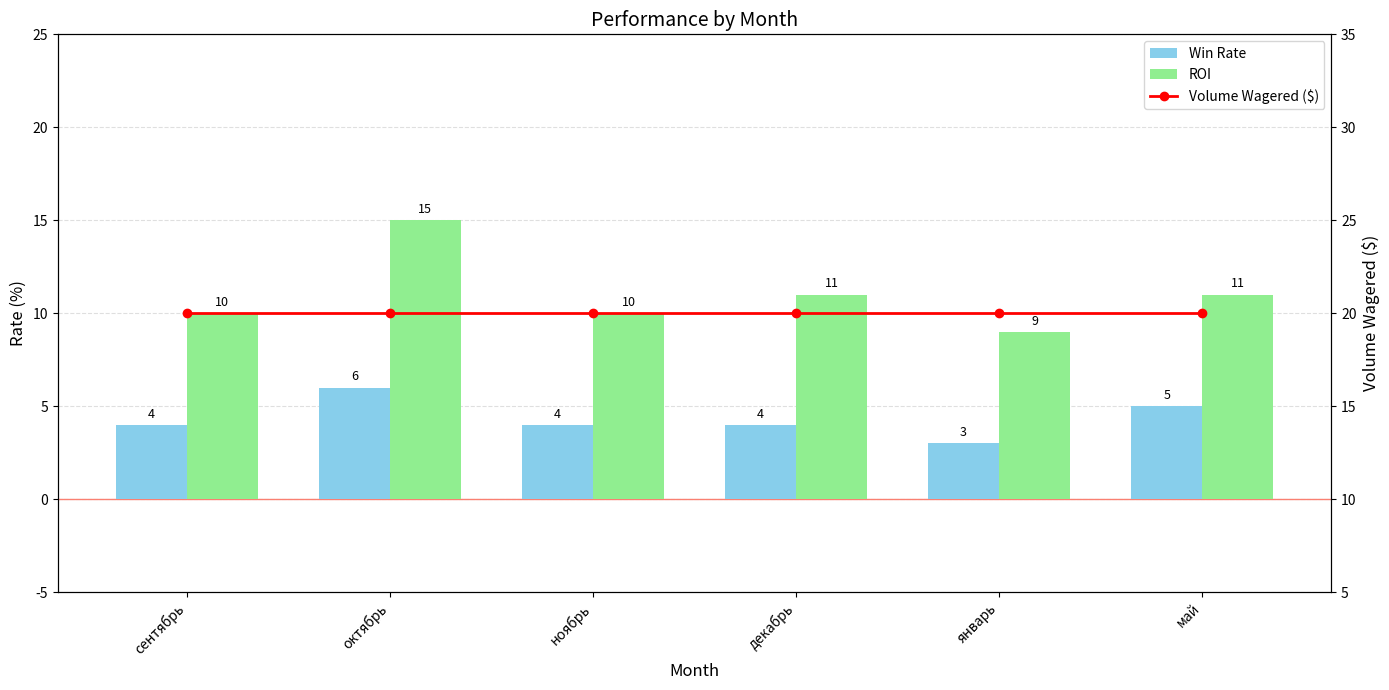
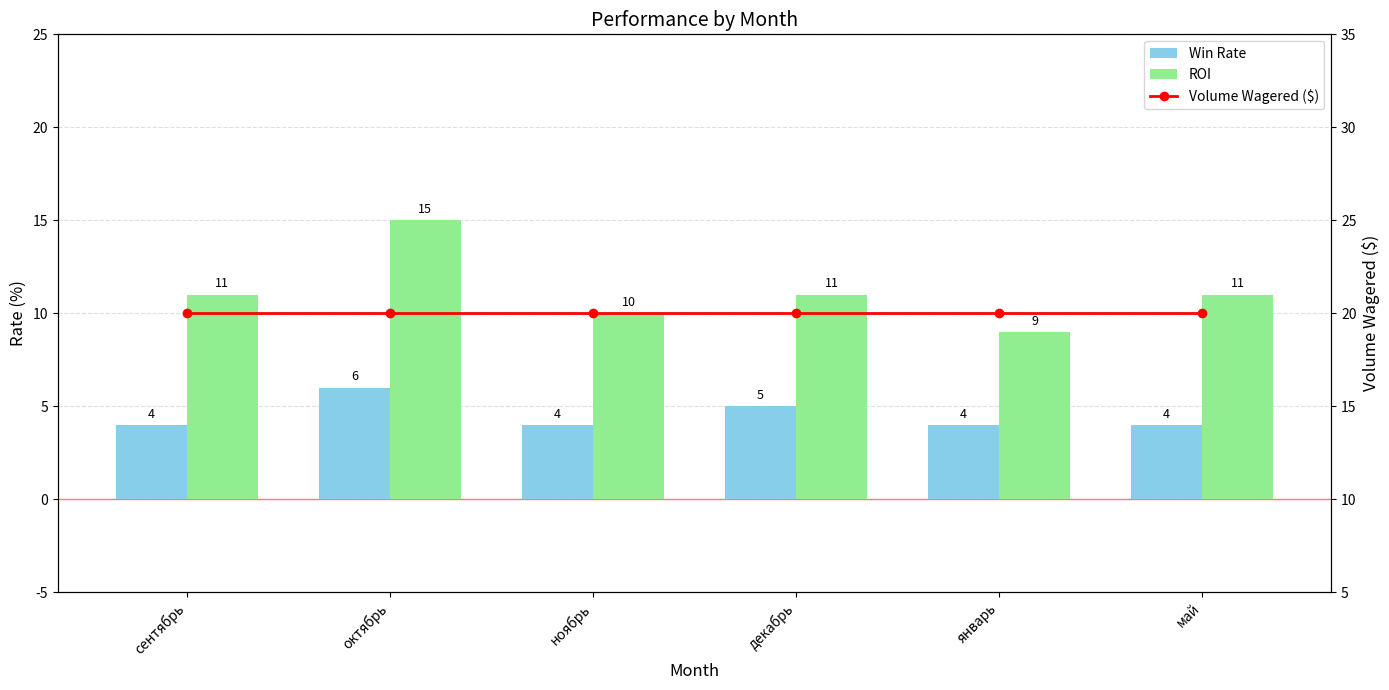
  {
    "Win Rate": {
      "сентябрь": 4,
      "октябрь": 6,
      "ноябрь": 4,
-     "декабрь": 4,
-     "январь": 3,
-     "май": 5
+     "декабрь": 5,
+     "январь": 4,
+     "май": 4
    },
    "ROI": {
-     "сентябрь": 10,
+     "сентябрь": 11,
      "октябрь": 15,
      "ноябрь": 10,
      "декабрь": 11,
      "январь": 9,
      "май": 11
    }
  }
